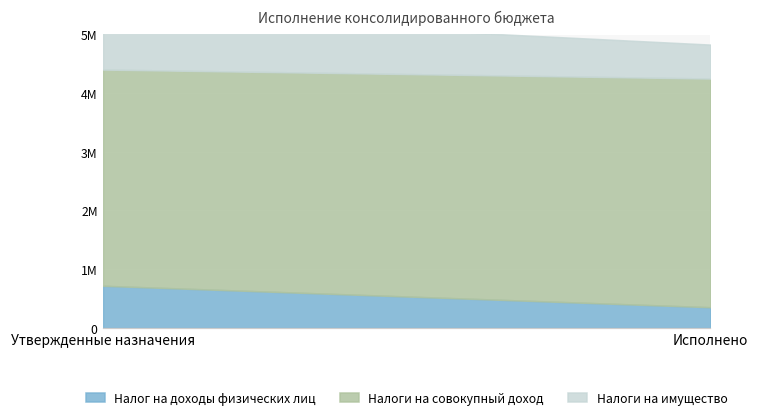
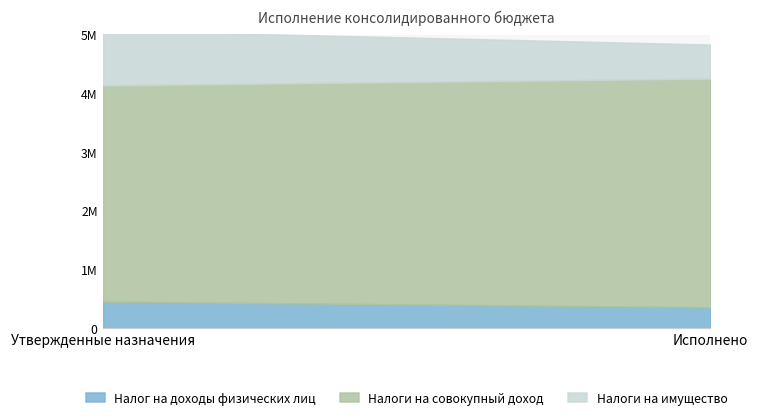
  {
    "Налог на доходы физических лиц": {
-     "Утвержденные назначения": 700000,
+     "Утвержденные назначения": 500000,
      "Исполнено": 400000
    },
    "Налоги на совокупный доход": {
      "Утвержденные назначения": 3700000,
      "Исполнено": 3900000
    },
    "Налоги на имущество": {
      "Исполнено": 600000
    }
  }
